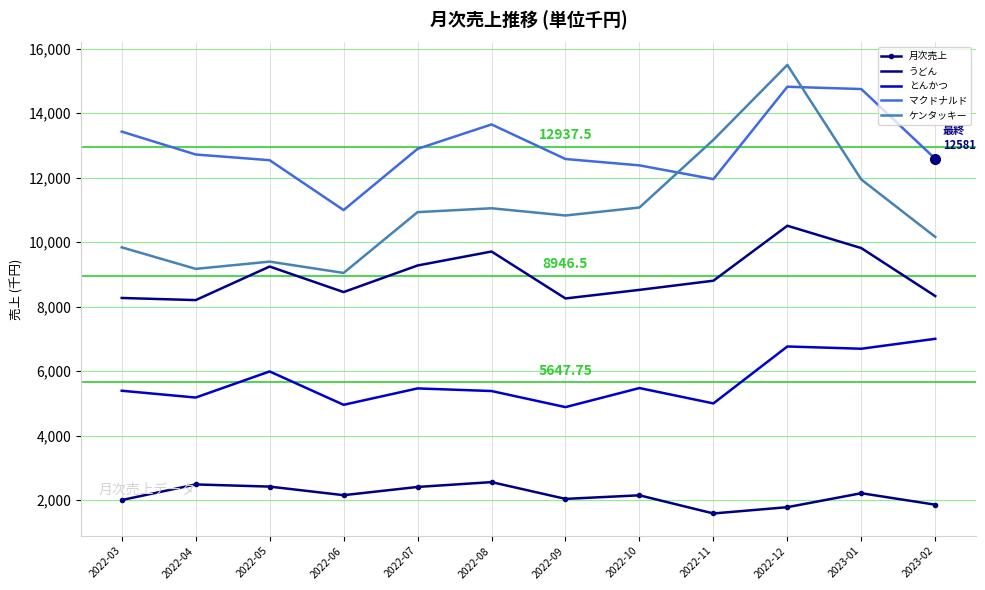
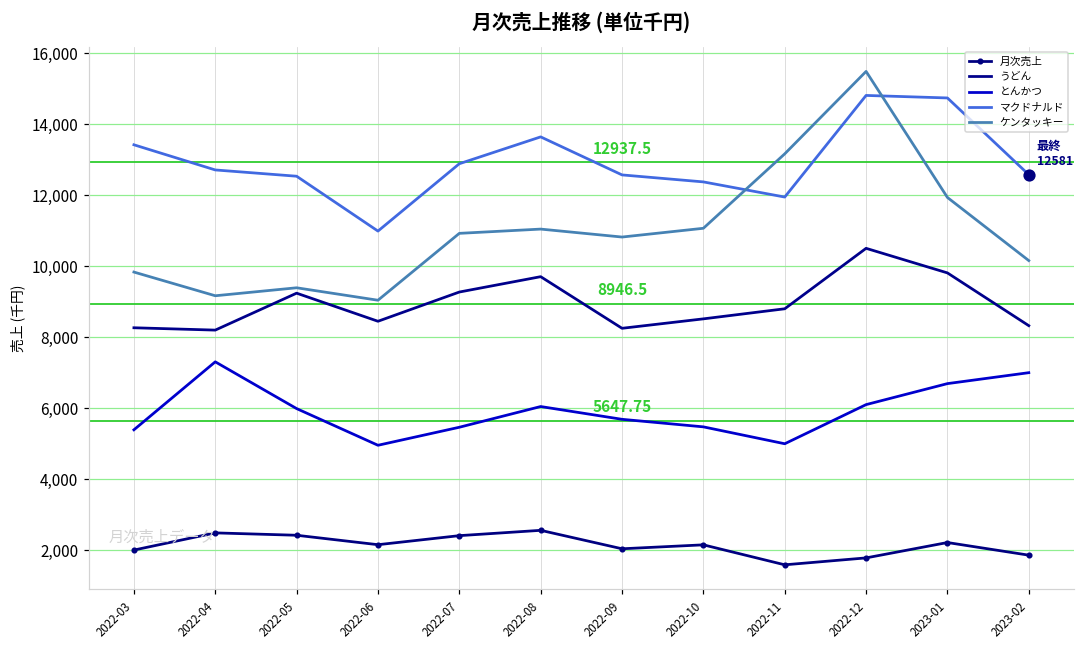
  {
    "とんかつ": {
      "2022-03": "5,400",
-     "2022-04": "5,200",
+     "2022-04": "7,300",
      "2022-05": "6,000",
      "2022-06": "5,000",
      "2022-07": "5,500",
-     "2022-08": "5,400",
-     "2022-09": "4,900",
+     "2022-08": "6,000",
+     "2022-09": "5,700",
      "2022-10": "5,500",
      "2022-11": "5,000",
-     "2022-12": "6,800",
+     "2022-12": "6,100",
      "2023-01": "6,700",
      "2023-02": "7,000"
    }
  }
